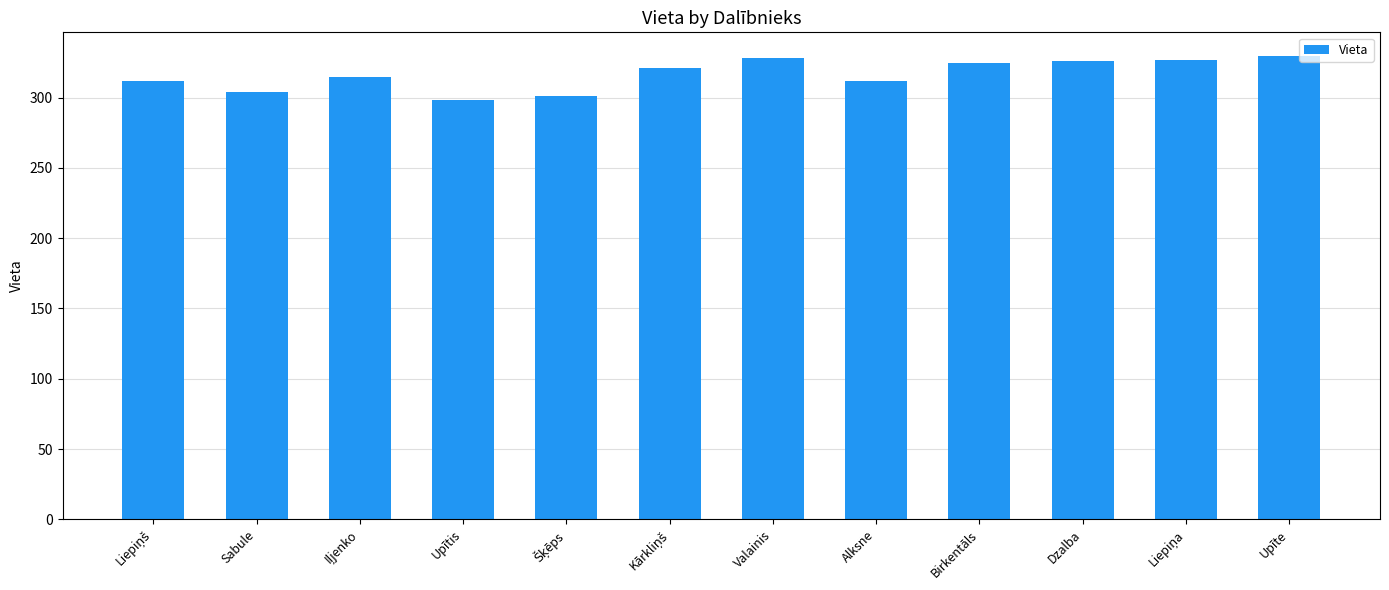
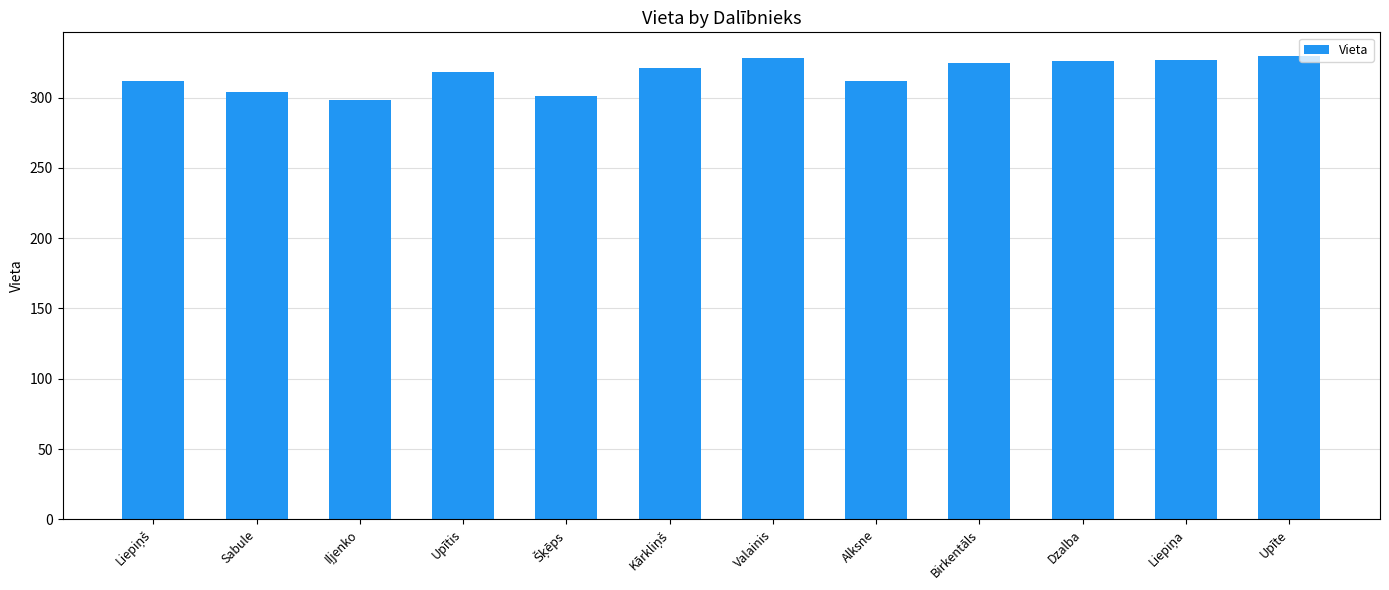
  {
    "Liepiņš": 312,
    "Sabule": 304,
-   "Iļjenko": 315,
-   "Upītis": 298,
+   "Iļjenko": 298,
+   "Upītis": 318,
    "Šķēps": 301,
    "Kārkliņš": 321,
    "Valainis": 328,
    "Alksne": 312,
    "Birkentāls": 325,
    "Dzalba": 326,
    "Liepiņa": 327,
    "Upīte": 330
  }
